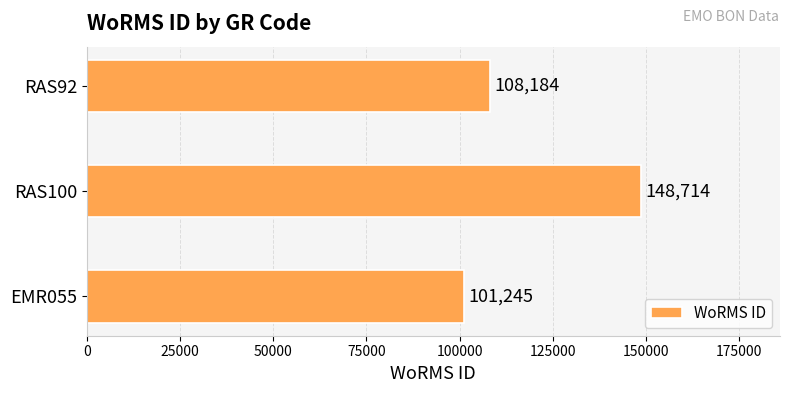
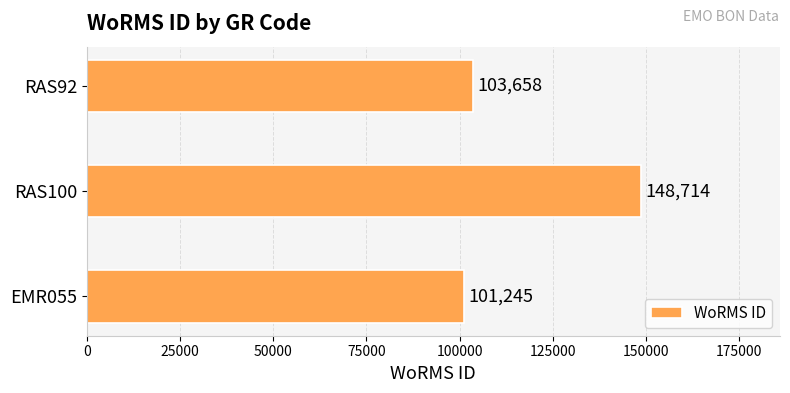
  {
-   "RAS92": "108,184",
+   "RAS92": "103,658",
    "RAS100": "148,714",
    "EMR055": "101,245"
  }
